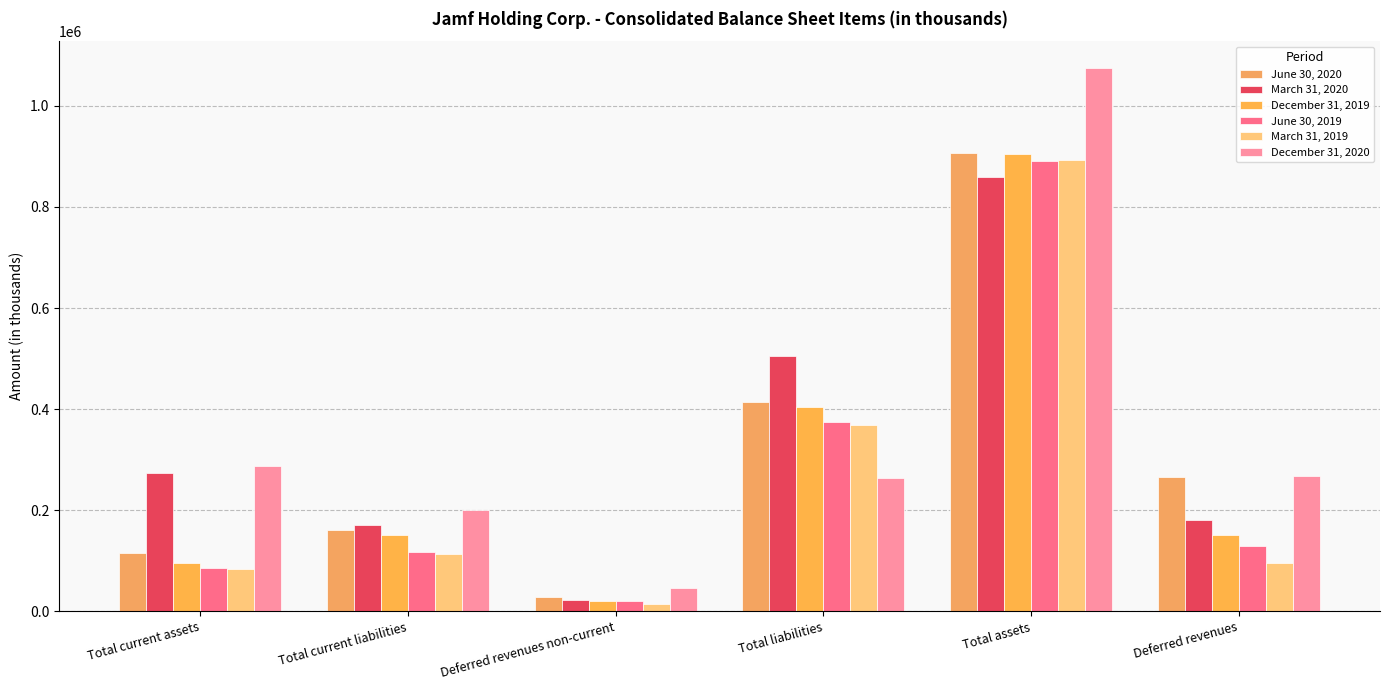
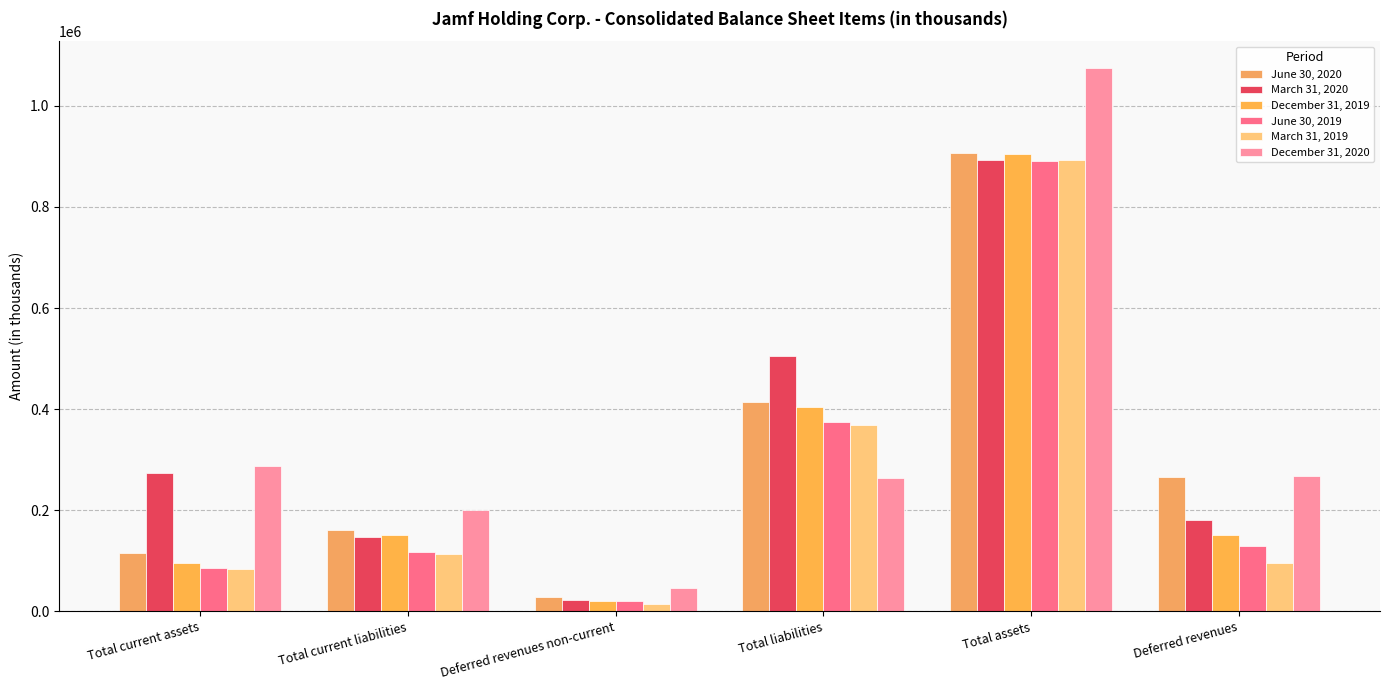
  {
    "March 31, 2020": {
      "Total current assets": 270000,
-     "Total current liabilities": 170000,
+     "Total current liabilities": 150000,
      "Deferred revenues non-current": 20000,
      "Total liabilities": 510000,
-     "Total assets": 860000,
+     "Total assets": 890000,
      "Deferred revenues": 180000
    }
  }
